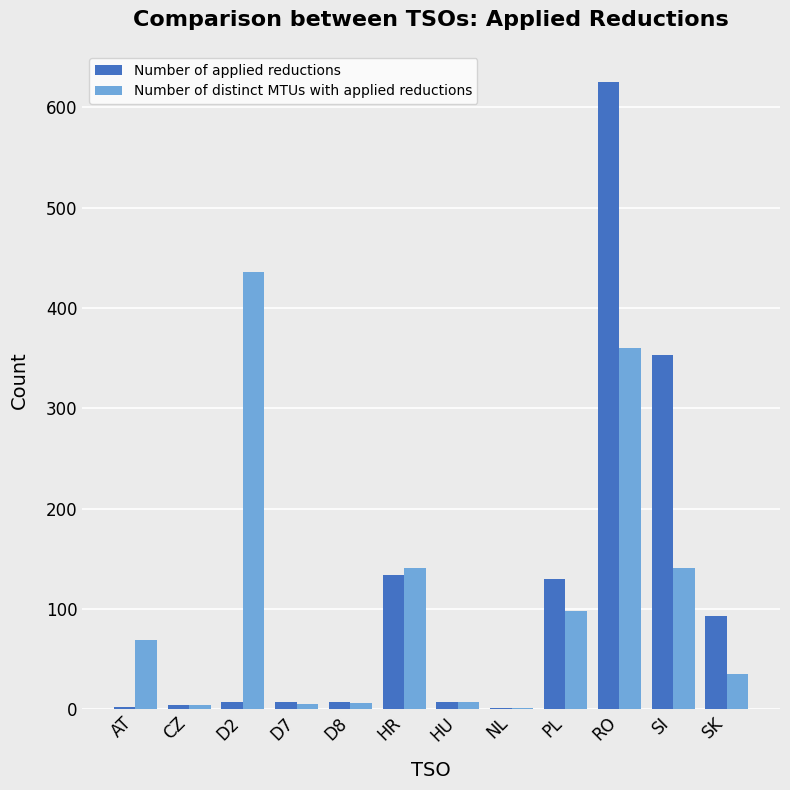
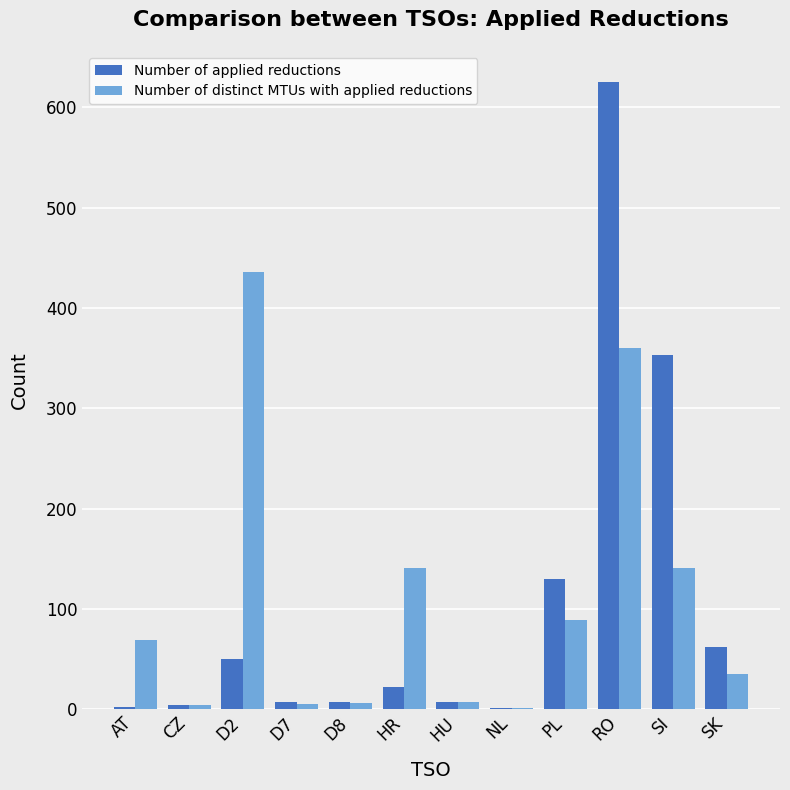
  {
    "Number of applied reductions": {
      "CZ": 4,
-     "D2": 7,
+     "D2": 50,
      "D7": 7,
      "D8": 7,
-     "HR": 134,
+     "HR": 22,
      "HU": 7,
      "PL": 130,
      "RO": 625,
      "SI": 353,
-     "SK": 93
+     "SK": 62
    },
    "Number of distinct MTUs with applied reductions": {
      "AT": 69,
      "CZ": 4,
      "D2": 436,
      "D7": 5,
      "D8": 6,
      "HR": 141,
      "HU": 7,
-     "PL": 98,
+     "PL": 89,
      "RO": 360,
      "SI": 141,
      "SK": 35
    }
  }
